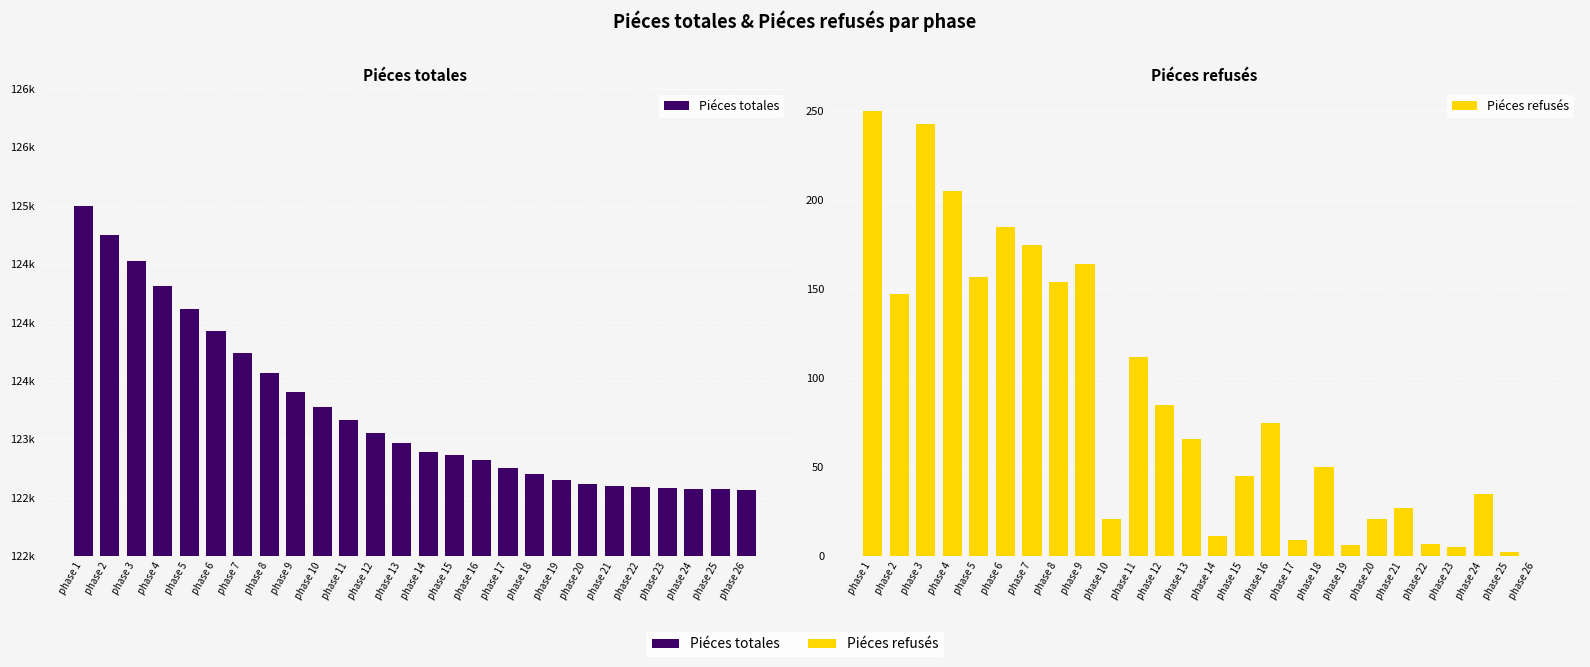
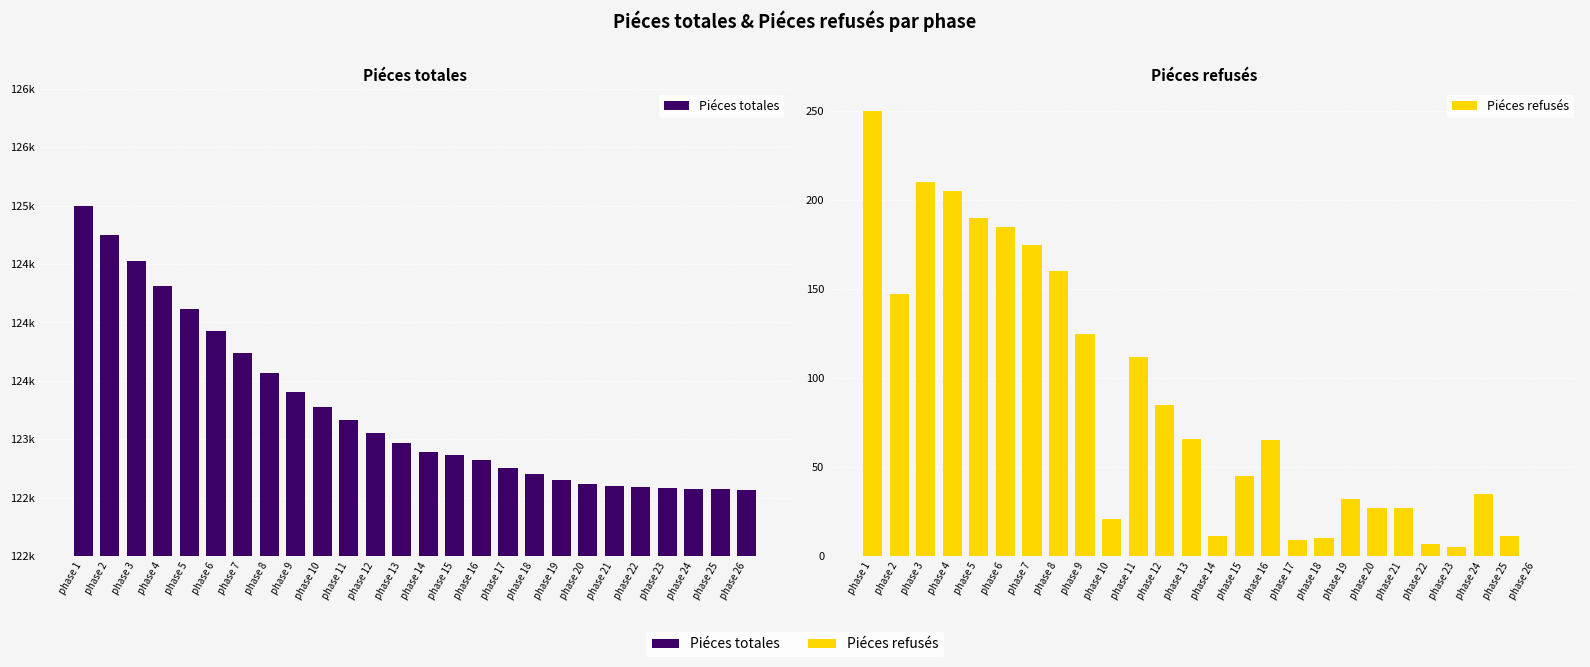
  {
    "Piéces refusés": {
      "phase 1": 250,
      "phase 2": 147,
-     "phase 3": 243,
+     "phase 3": 210,
      "phase 4": 205,
-     "phase 5": 157,
+     "phase 5": 190,
      "phase 6": 185,
      "phase 7": 175,
-     "phase 8": 154,
-     "phase 9": 164,
+     "phase 8": 160,
+     "phase 9": 125,
      "phase 10": 21,
      "phase 11": 112,
      "phase 12": 85,
      "phase 13": 66,
      "phase 14": 11,
      "phase 15": 45,
-     "phase 16": 75,
+     "phase 16": 65,
      "phase 17": 9,
-     "phase 18": 50,
-     "phase 19": 6,
-     "phase 20": 21,
+     "phase 18": 10,
+     "phase 19": 32,
+     "phase 20": 27,
      "phase 21": 27,
      "phase 22": 7,
      "phase 23": 5,
      "phase 24": 35,
-     "phase 25": 2,
+     "phase 25": 11,
      "phase 26": 0
    }
  }
